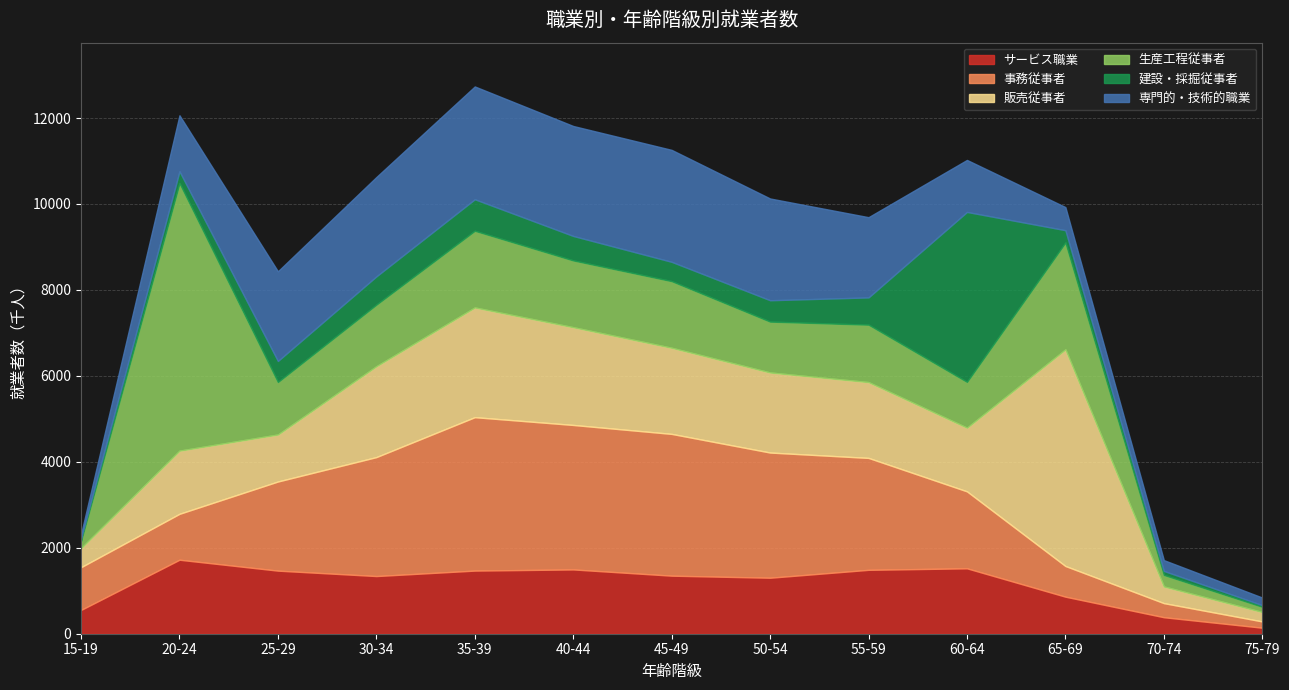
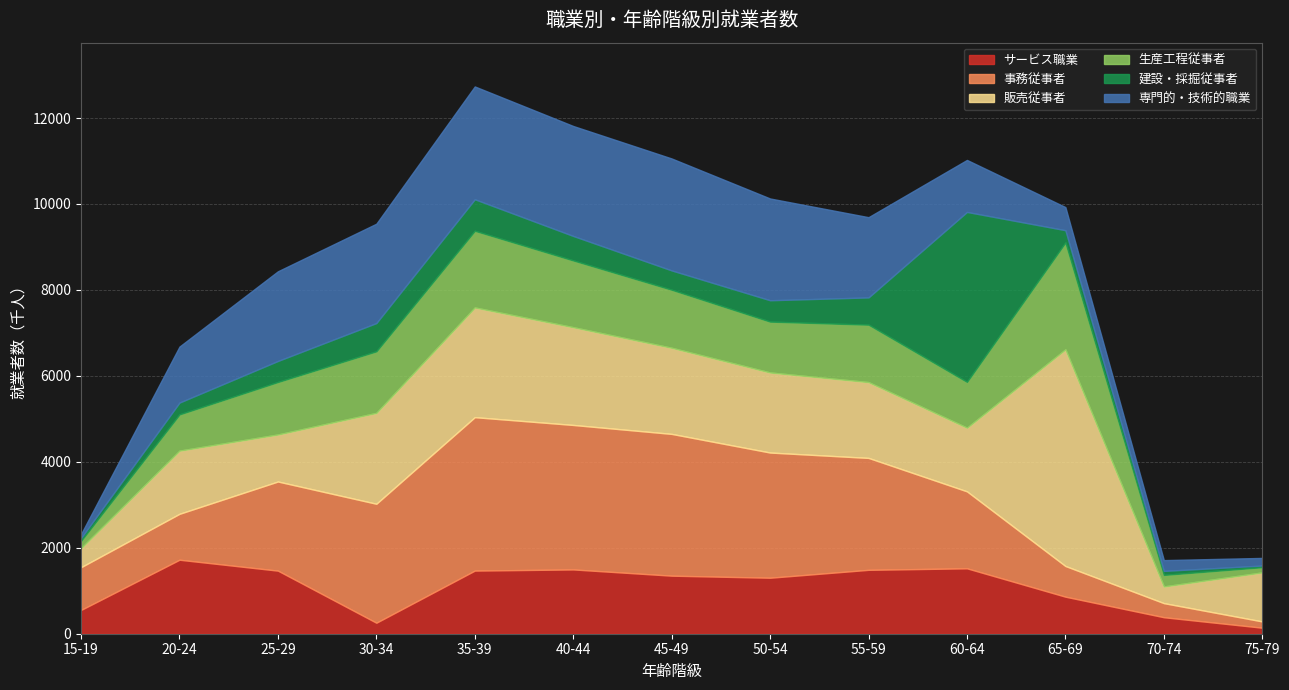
  {
    "サービス職業": {
      "15-19": 600,
      "20-24": 1700,
      "25-29": 1500,
-     "30-34": 1300,
+     "30-34": 300,
      "35-39": 1500,
      "40-44": 1500,
      "45-49": 1400,
      "50-54": 1300,
      "55-59": 1500,
      "60-64": 1500,
      "65-69": 900,
      "70-74": 400,
      "75-79": 100
    },
    "事務従事者": {
      "15-19": 1000,
      "20-24": 1100,
      "25-29": 2100,
      "30-34": 2800,
      "35-39": 3600,
      "40-44": 3400,
      "45-49": 3300,
      "50-54": 2900,
      "55-59": 2600,
      "60-64": 1800,
      "65-69": 700,
      "70-74": 300,
      "75-79": 100
    },
    "販売従事者": {
      "15-19": 400,
      "20-24": 1500,
      "25-29": 1100,
      "30-34": 2100,
      "35-39": 2600,
      "40-44": 2300,
      "45-49": 2000,
      "50-54": 1900,
      "55-59": 1800,
      "60-64": 1500,
      "65-69": 5000,
      "70-74": 400,
-     "75-79": 200
+     "75-79": 1100
    },
    "生産工程従事者": {
      "15-19": 200,
-     "20-24": 6200,
+     "20-24": 800,
      "25-29": 1200,
      "30-34": 1400,
      "35-39": 1800,
      "40-44": 1600,
-     "45-49": 1600,
+     "45-49": 1400,
      "50-54": 1200,
      "55-59": 1300,
      "60-64": 1100,
      "65-69": 2500,
      "70-74": 300
    },
    "建設・採掘従事者": {
      "15-19": 100,
      "20-24": 300,
      "25-29": 500,
      "30-34": 700,
      "35-39": 700,
      "40-44": 600,
      "45-49": 400,
      "50-54": 500,
      "55-59": 600,
      "60-64": 4000,
      "65-69": 300,
      "70-74": 100
    },
    "専門的・技術的職業": {
      "15-19": 100,
      "20-24": 1300,
      "25-29": 2100,
      "30-34": 2300,
      "35-39": 2600,
      "40-44": 2600,
      "45-49": 2600,
      "50-54": 2400,
      "55-59": 1900,
      "60-64": 1200,
      "65-69": 500,
      "70-74": 300,
      "75-79": 200
    }
  }
